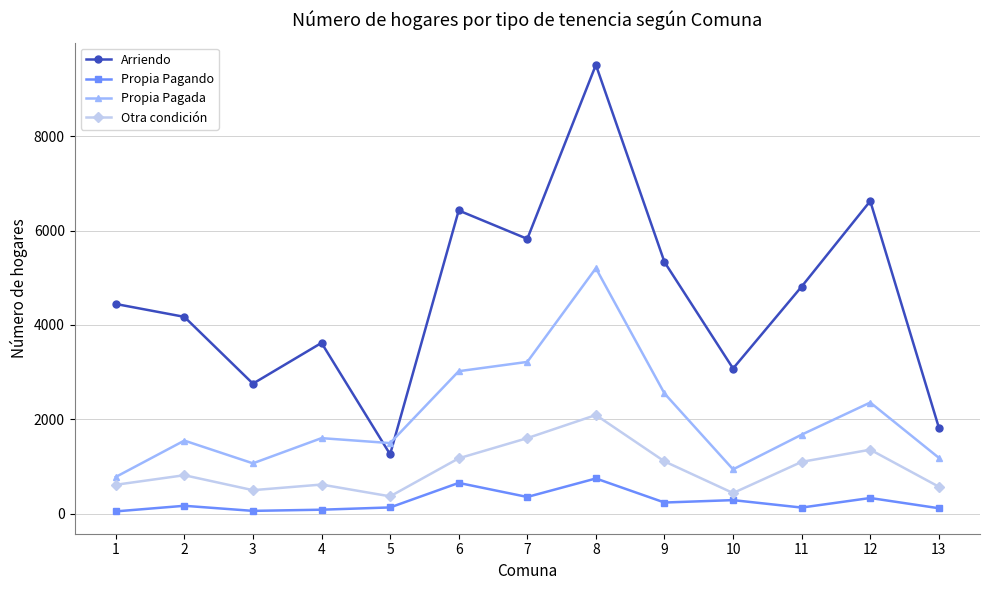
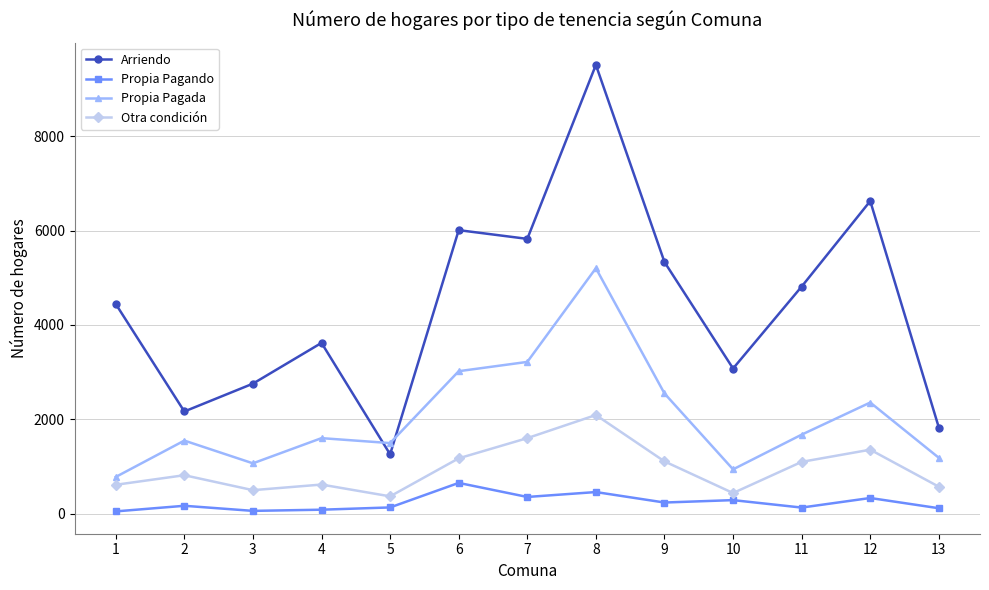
  {
    "Arriendo": {
      "1": 4400,
-     "2": 4200,
+     "2": 2200,
      "3": 2800,
      "4": 3600,
      "5": 1300,
-     "6": 6400,
+     "6": 6000,
      "7": 5800,
      "8": 9500,
      "9": 5300,
      "10": 3100,
      "11": 4800,
      "12": 6600,
      "13": 1800
    },
    "Propia Pagando": {
      "1": 0,
      "2": 200,
      "3": 100,
      "4": 100,
      "5": 100,
      "6": 700,
      "7": 400,
-     "8": 700,
+     "8": 500,
      "9": 200,
      "10": 300,
      "11": 100,
      "12": 300,
      "13": 100
    }
  }
